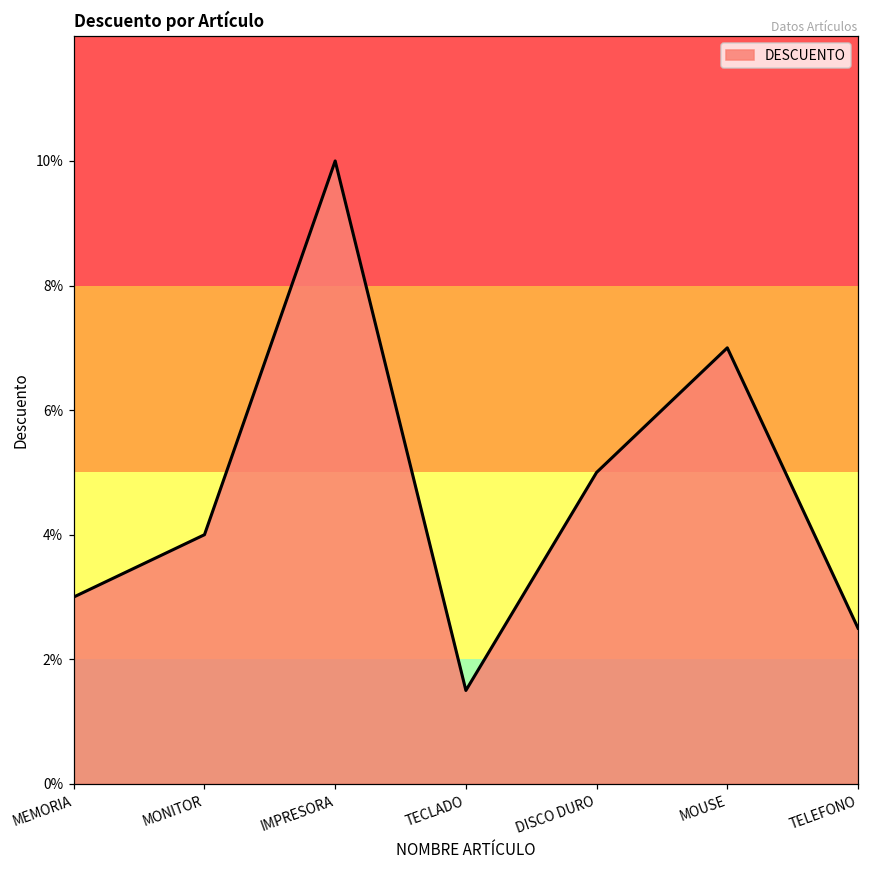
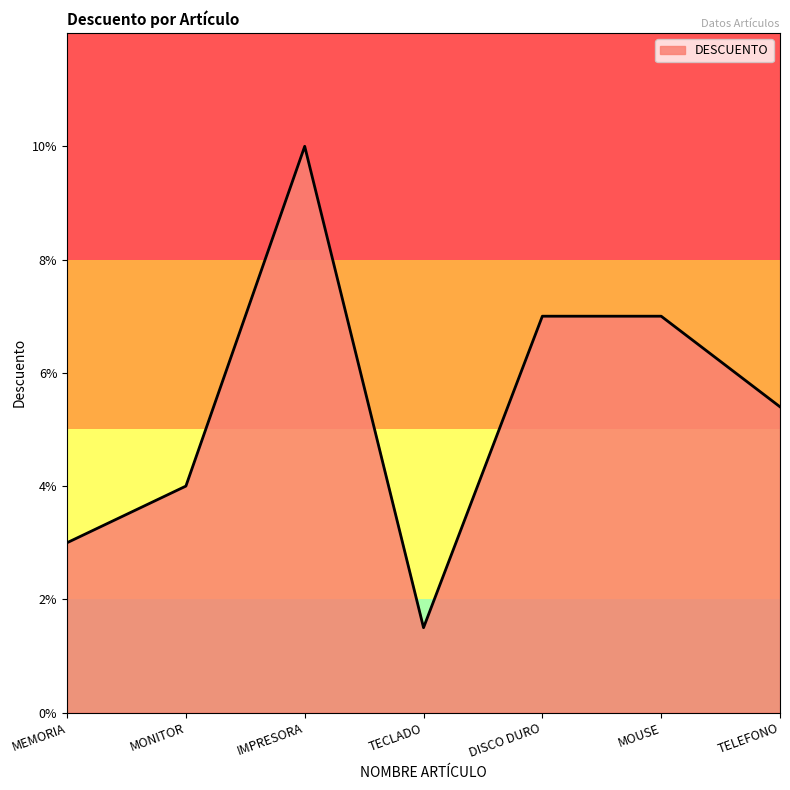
  {
    "MEMORIA": "3.0%",
    "MONITOR": "4.0%",
    "IMPRESORA": "10.0%",
    "TECLADO": "1.5%",
-   "DISCO DURO": "5.0%",
+   "DISCO DURO": "7.0%",
    "MOUSE": "7.0%",
-   "TELEFONO": "2.5%"
+   "TELEFONO": "5.4%"
  }
